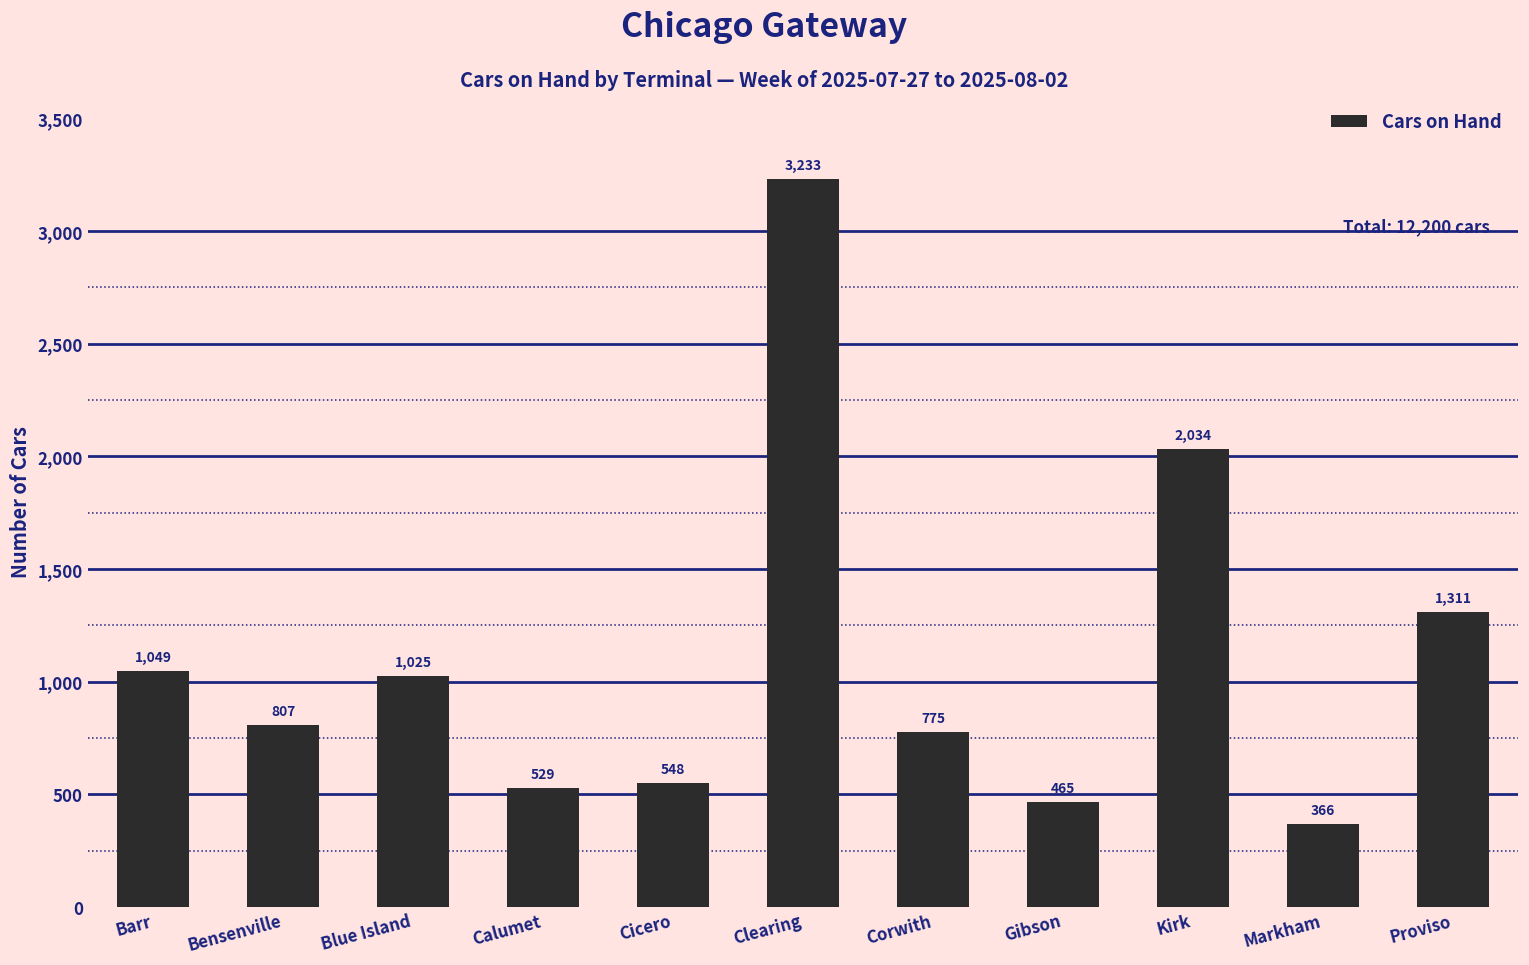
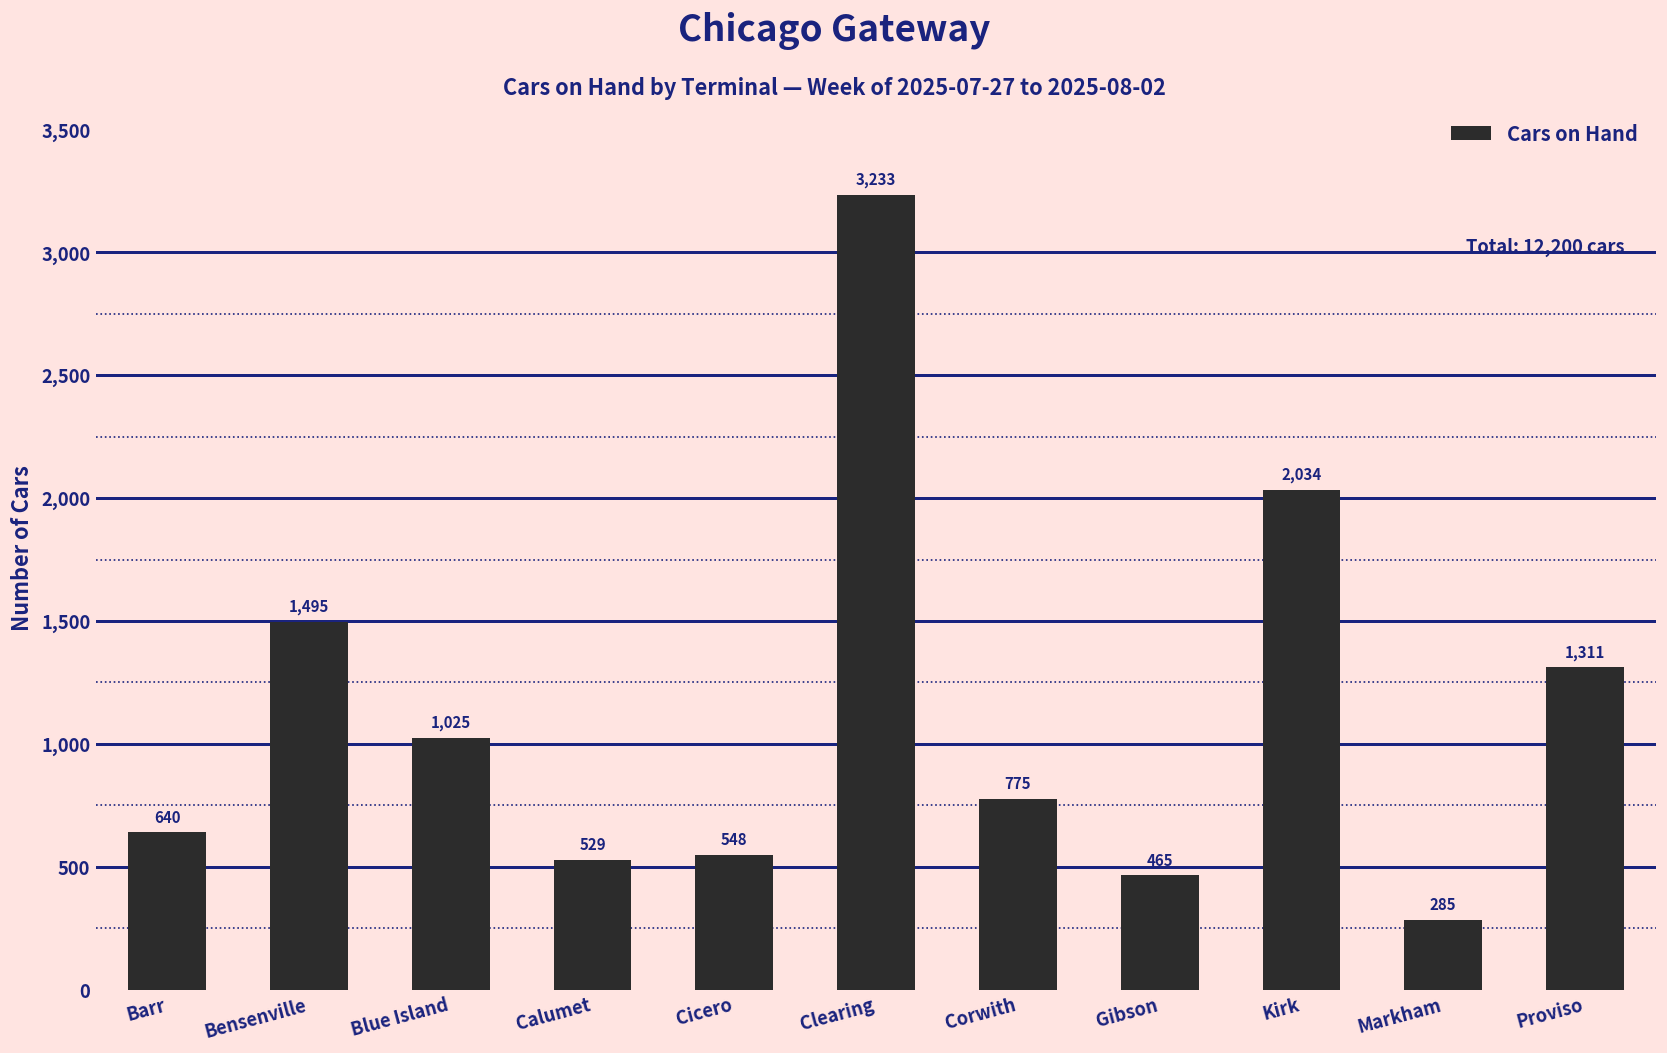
  {
-   "Barr": "1,049",
-   "Bensenville": "807",
+   "Barr": "640",
+   "Bensenville": "1,495",
    "Blue Island": "1,025",
    "Calumet": "529",
    "Cicero": "548",
    "Clearing": "3,233",
    "Corwith": "775",
    "Gibson": "465",
    "Kirk": "2,034",
-   "Markham": "366",
+   "Markham": "285",
    "Proviso": "1,311"
  }
